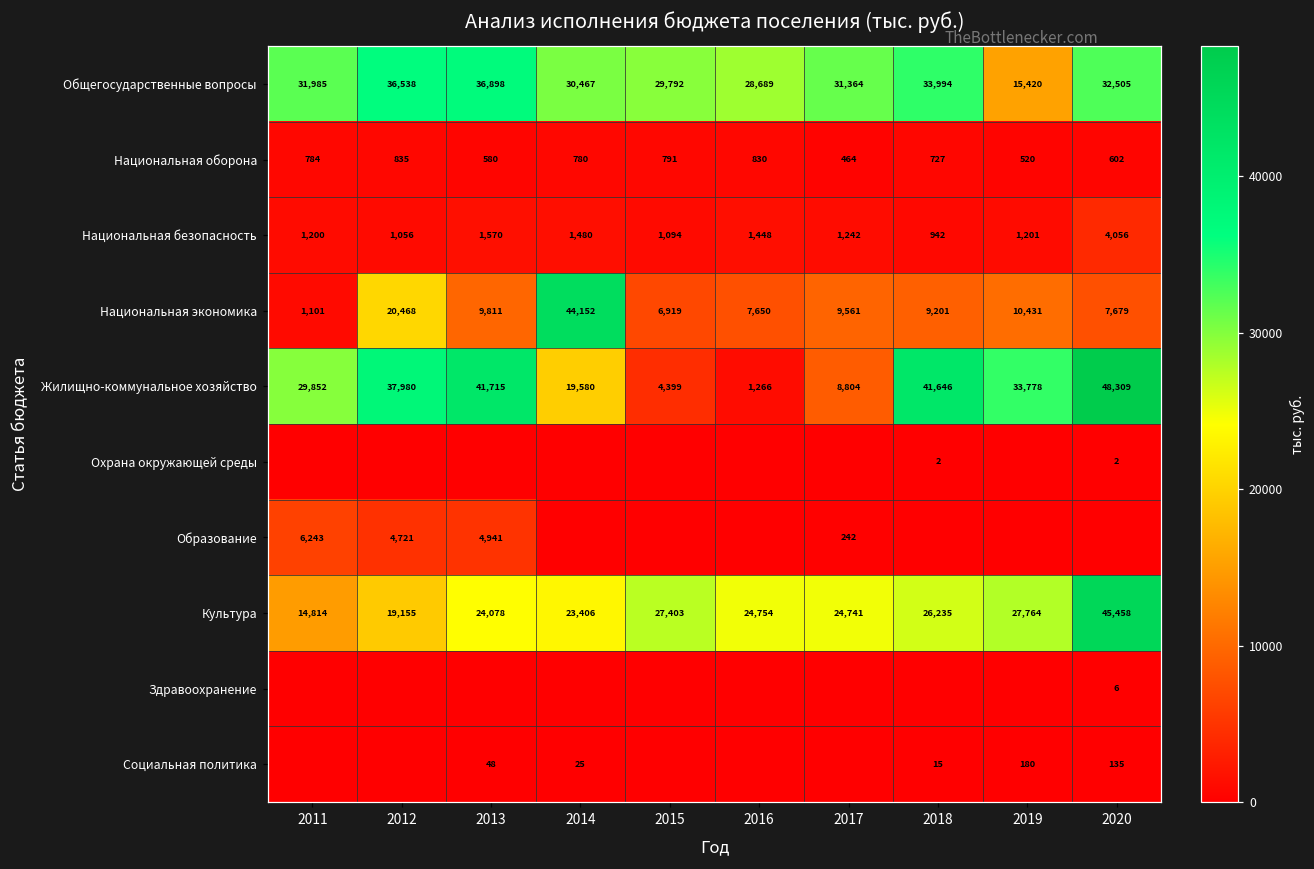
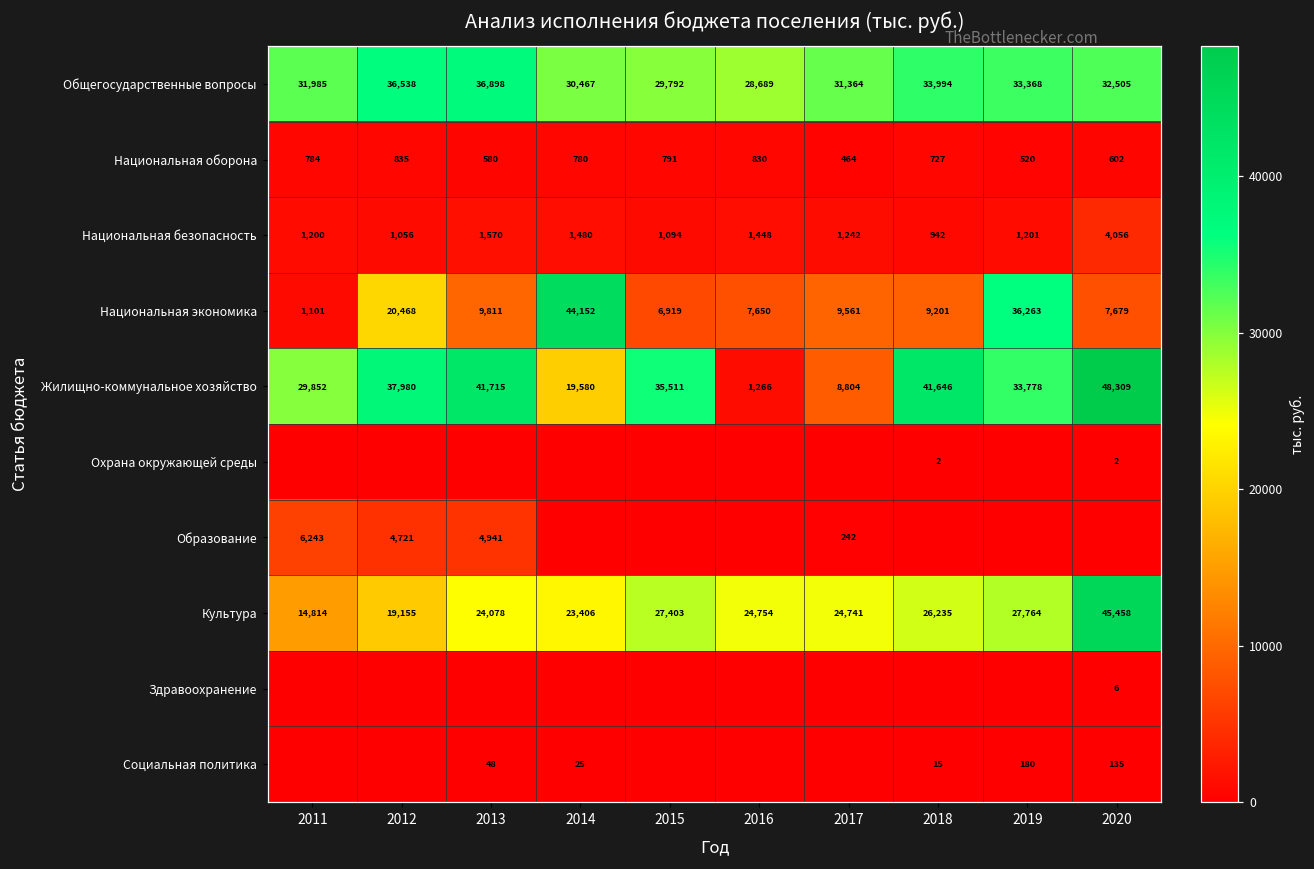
  {
    "Общегосударственные вопросы": {
      "2011": "31,985",
      "2012": "36,538",
      "2013": "36,898",
      "2014": "30,467",
      "2015": "29,792",
      "2016": "28,689",
      "2017": "31,364",
      "2018": "33,994",
-     "2019": "15,420",
+     "2019": "33,368",
      "2020": "32,505"
    },
    "Национальная оборона": {
      "2011": "784",
      "2012": "835",
      "2013": "580",
      "2014": "780",
      "2015": "791",
      "2016": "830",
      "2017": "464",
      "2018": "727",
      "2019": "520",
      "2020": "602"
    },
    "Национальная безопасность": {
      "2011": "1,200",
      "2012": "1,056",
      "2013": "1,570",
      "2014": "1,480",
      "2015": "1,094",
      "2016": "1,448",
      "2017": "1,242",
      "2018": "942",
      "2019": "1,201",
      "2020": "4,056"
    },
    "Национальная экономика": {
      "2011": "1,101",
      "2012": "20,468",
      "2013": "9,811",
      "2014": "44,152",
      "2015": "6,919",
      "2016": "7,650",
      "2017": "9,561",
      "2018": "9,201",
-     "2019": "10,431",
+     "2019": "36,263",
      "2020": "7,679"
    },
    "Жилищно-коммунальное хозяйство": {
      "2011": "29,852",
      "2012": "37,980",
      "2013": "41,715",
      "2014": "19,580",
-     "2015": "4,399",
+     "2015": "35,511",
      "2016": "1,266",
      "2017": "8,804",
      "2018": "41,646",
      "2019": "33,778",
      "2020": "48,309"
    },
    "Охрана окружающей среды": {
      "2018": "2",
      "2020": "2"
    },
    "Образование": {
      "2011": "6,243",
      "2012": "4,721",
      "2013": "4,941",
      "2017": "242"
    },
    "Культура": {
      "2011": "14,814",
      "2012": "19,155",
      "2013": "24,078",
      "2014": "23,406",
      "2015": "27,403",
      "2016": "24,754",
      "2017": "24,741",
      "2018": "26,235",
      "2019": "27,764",
      "2020": "45,458"
    },
    "Здравоохранение": {
      "2020": "6"
    },
    "Социальная политика": {
      "2013": "48",
      "2014": "25",
      "2018": "15",
      "2019": "180",
      "2020": "135"
    }
  }
